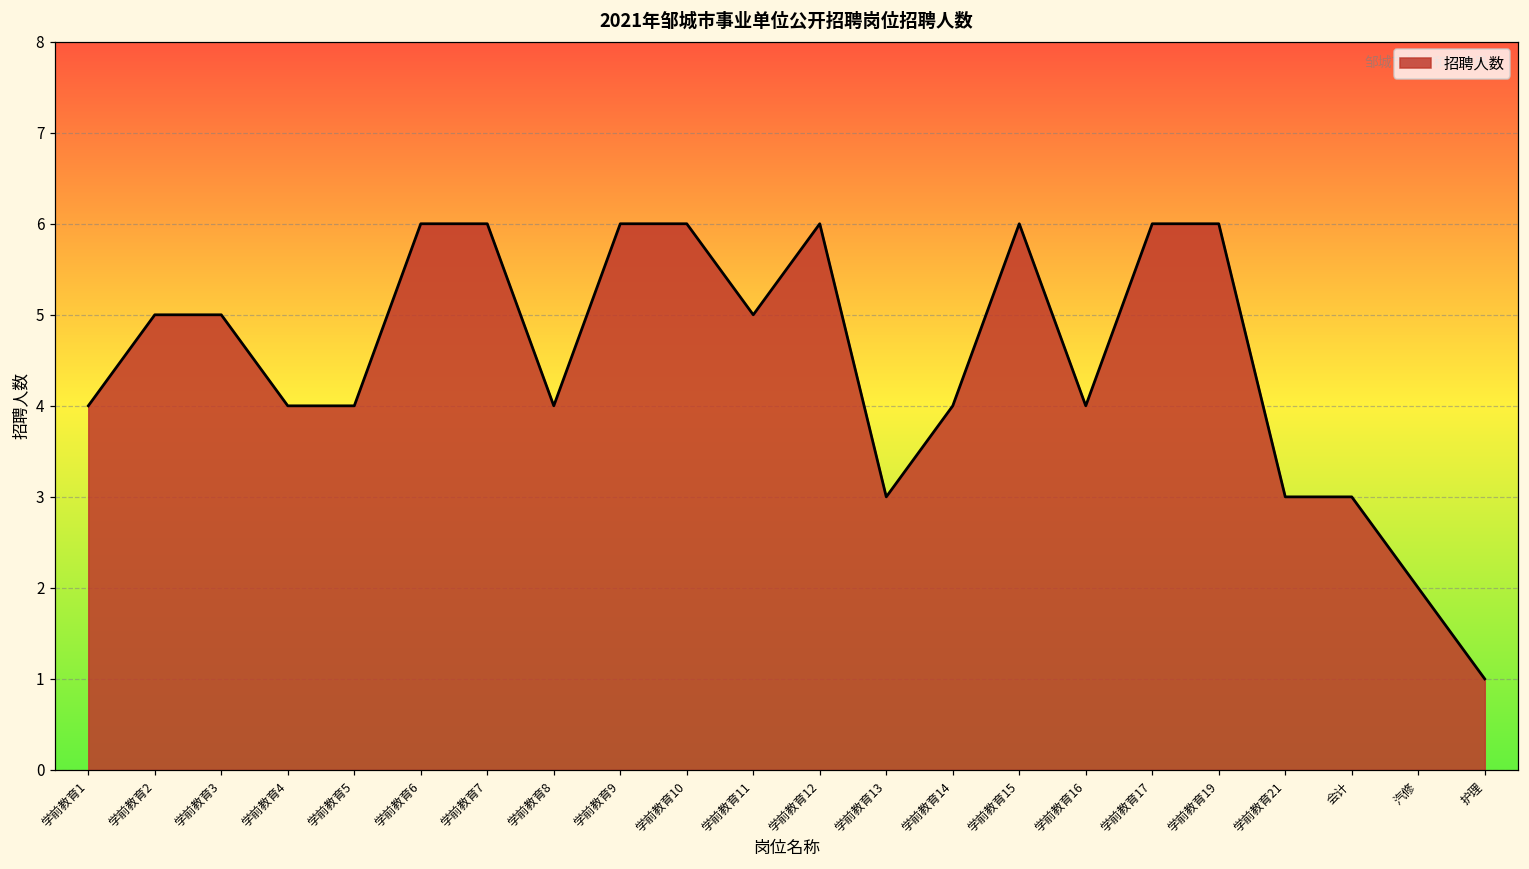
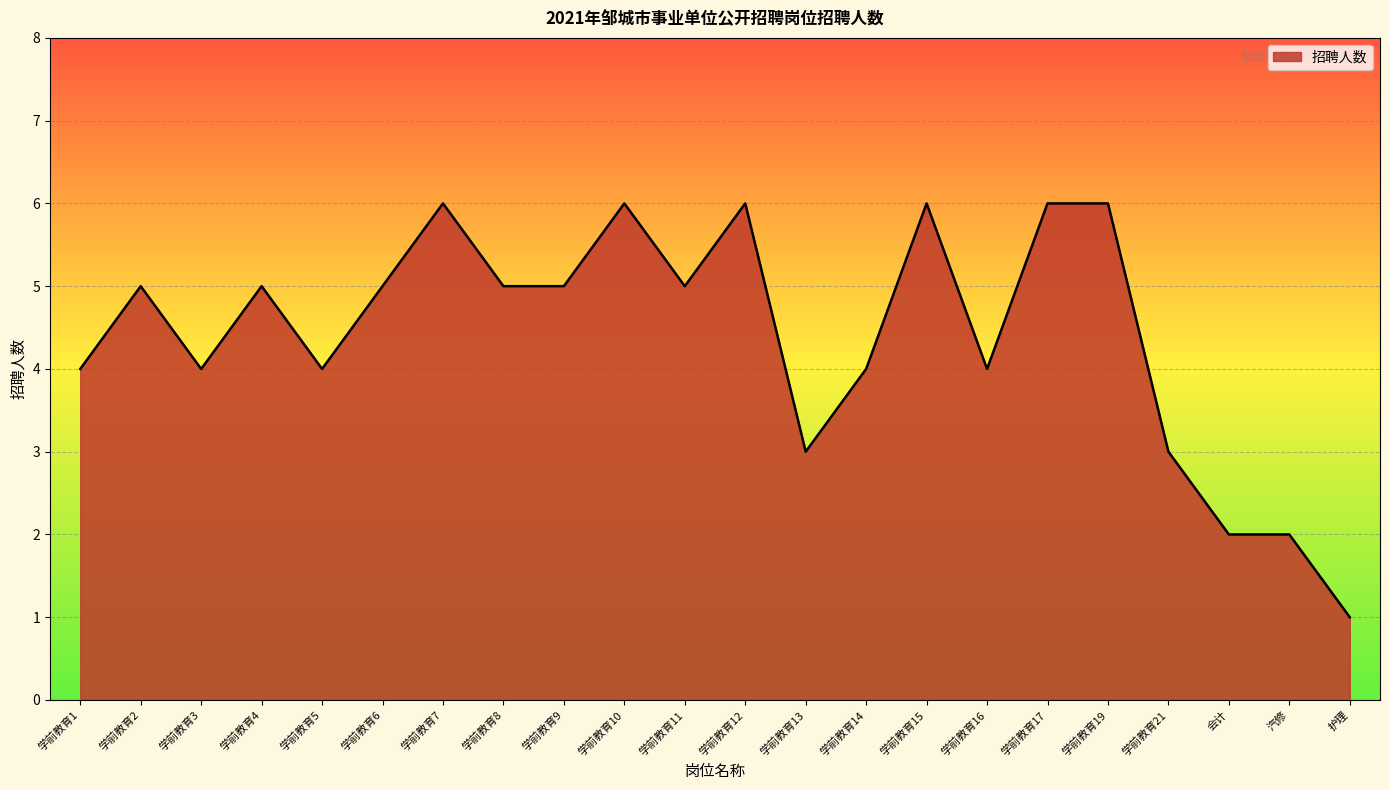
  {
    "学前教育1": 4,
    "学前教育2": 5,
-   "学前教育3": 5,
-   "学前教育4": 4,
+   "学前教育3": 4,
+   "学前教育4": 5,
    "学前教育5": 4,
-   "学前教育6": 6,
+   "学前教育6": 5,
    "学前教育7": 6,
-   "学前教育8": 4,
-   "学前教育9": 6,
+   "学前教育8": 5,
+   "学前教育9": 5,
    "学前教育10": 6,
    "学前教育11": 5,
    "学前教育12": 6,
    "学前教育13": 3,
    "学前教育14": 4,
    "学前教育15": 6,
    "学前教育16": 4,
    "学前教育17": 6,
    "学前教育19": 6,
    "学前教育21": 3,
-   "会计": 3,
+   "会计": 2,
    "汽修": 2,
    "护理": 1
  }
